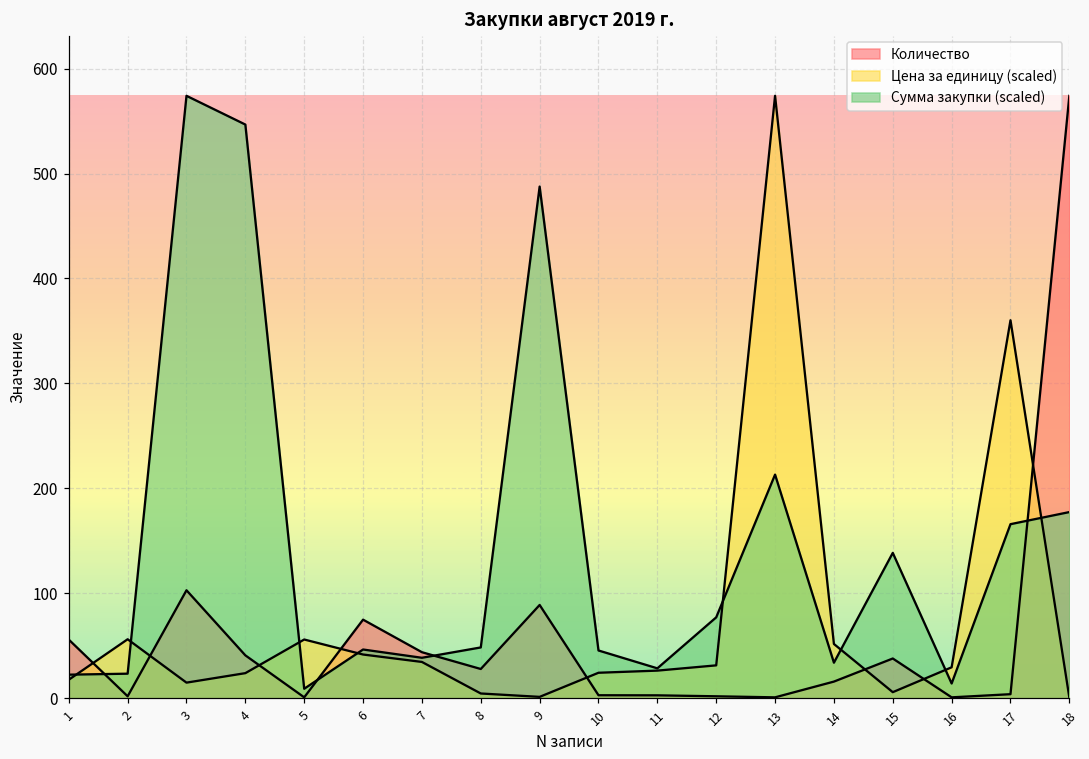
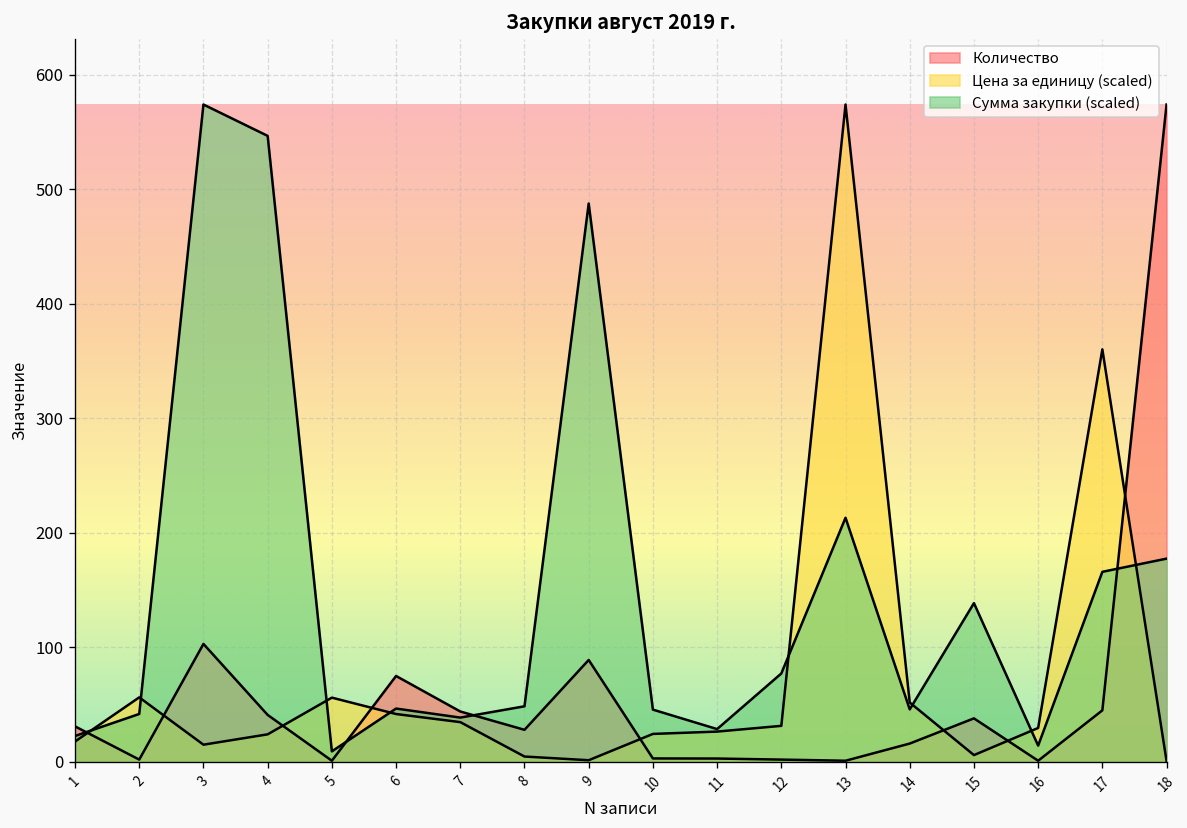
  {
    "Количество": {
-     "1": 60,
+     "1": 30,
      "2": 0,
      "3": 100,
      "4": 40,
      "5": 0,
      "6": 80,
      "7": 40,
      "8": 30,
      "9": 90,
      "10": 0,
      "11": 0,
      "12": 0,
      "13": 0,
      "14": 20,
      "15": 40,
      "16": 0,
-     "17": 0,
+     "17": 50,
      "18": 570
    },
    "Цена за единицу (scaled)": {
      "1": 20,
      "2": 60,
      "3": 20,
      "4": 20,
      "5": 60,
      "6": 40,
      "7": 30,
      "8": 0,
      "9": 0,
      "10": 20,
      "12": 30,
      "13": 570,
      "14": 50,
      "15": 10,
      "16": 30,
      "17": 360,
      "18": 0
    },
    "Сумма закупки (scaled)": {
      "1": 20,
-     "2": 20,
+     "2": 40,
      "3": 570,
      "4": 550,
      "5": 10,
      "6": 50,
      "7": 40,
      "8": 50,
      "9": 490,
      "10": 50,
      "12": 80,
      "13": 210,
-     "14": 30,
+     "14": 50,
      "15": 140,
      "16": 10,
      "17": 170,
      "18": 180
    }
  }
